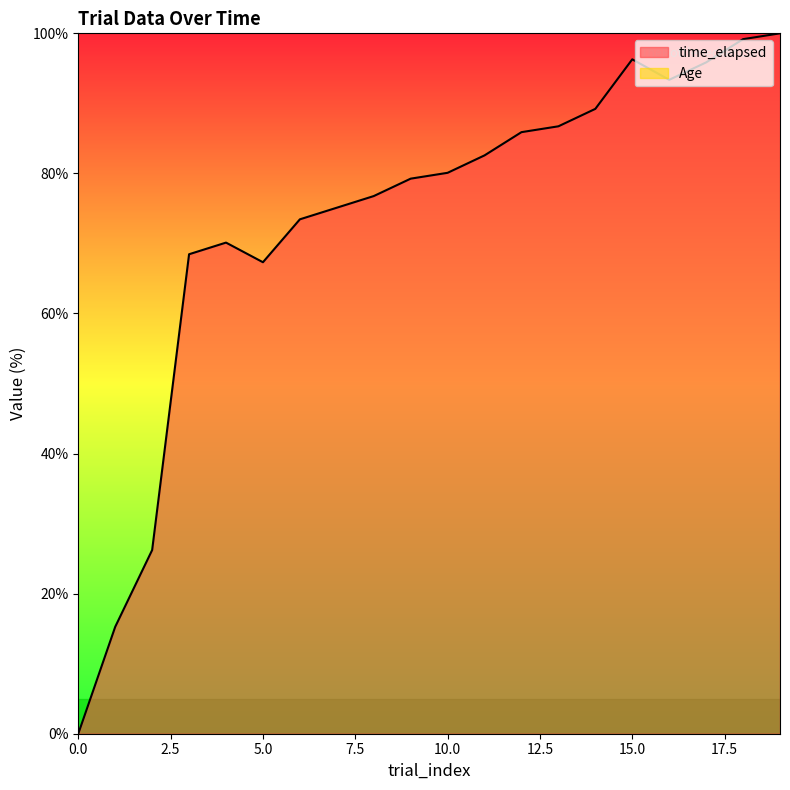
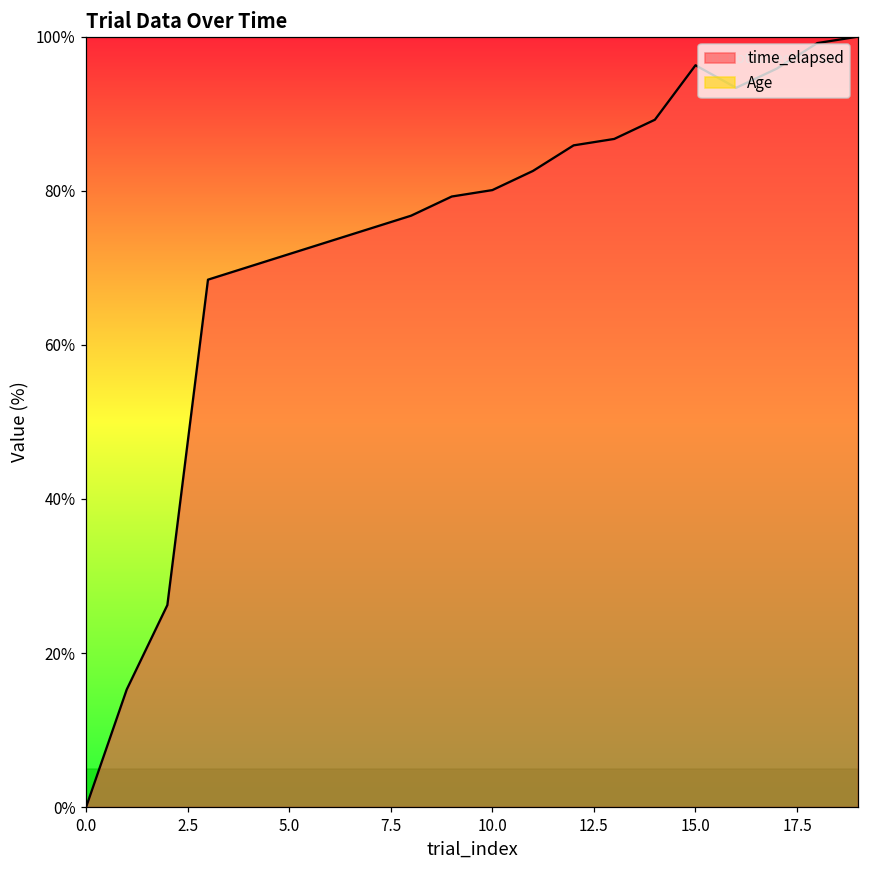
  {
-   "5.0": "67%",
+   "5.0": "72%",
    "10.0": "80%",
    "15.0": "96%"
  }
